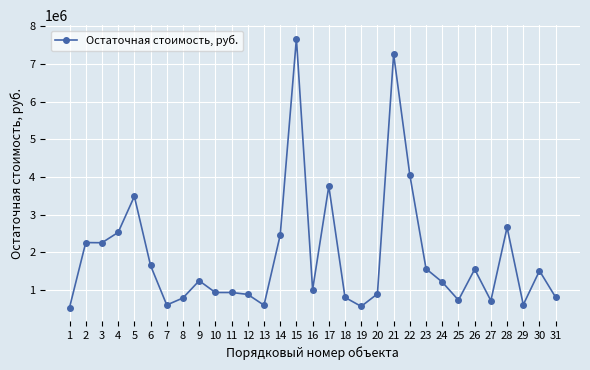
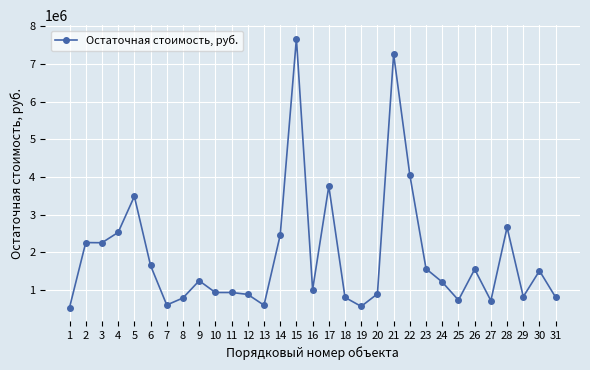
  {
    "1": 500000,
    "2": 2300000,
    "3": 2300000,
    "4": 2500000,
    "5": 3500000,
    "6": 1600000,
    "7": 600000,
    "8": 800000,
    "9": 1200000,
    "10": 900000,
    "11": 900000,
    "12": 900000,
    "13": 600000,
    "14": 2500000,
    "15": 7700000,
    "16": 1000000,
    "17": 3800000,
    "18": 800000,
    "19": 600000,
    "20": 900000,
    "21": 7300000,
    "22": 4100000,
    "23": 1600000,
    "24": 1200000,
    "25": 700000,
    "26": 1500000,
    "27": 700000,
    "28": 2700000,
-   "29": 600000,
+   "29": 800000,
    "30": 1500000,
    "31": 800000
  }
